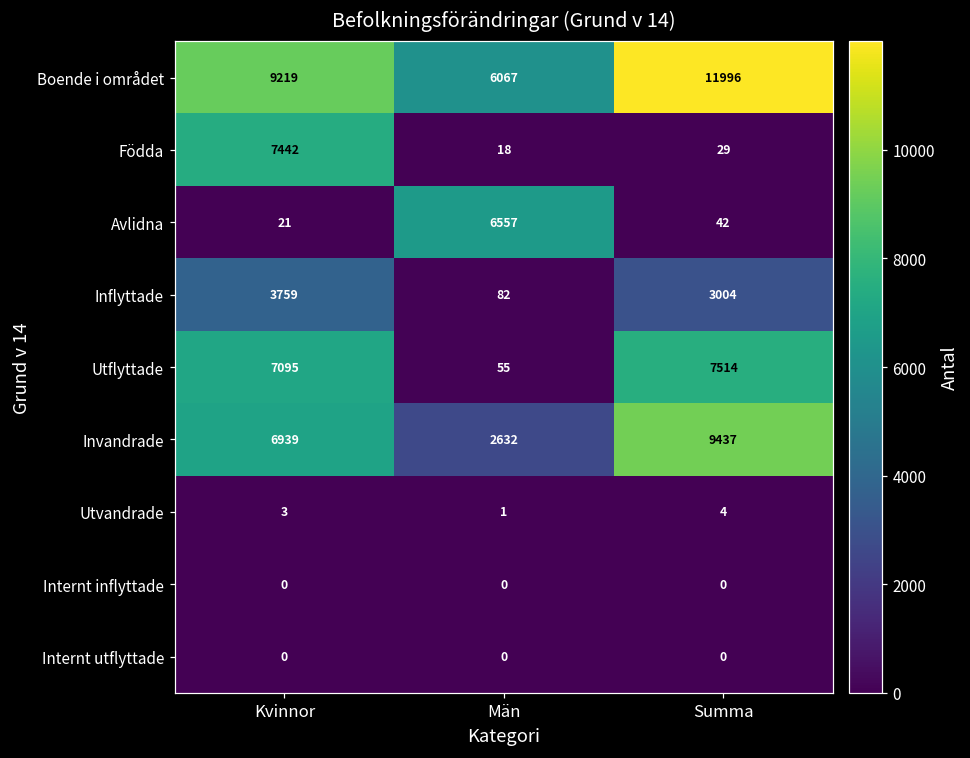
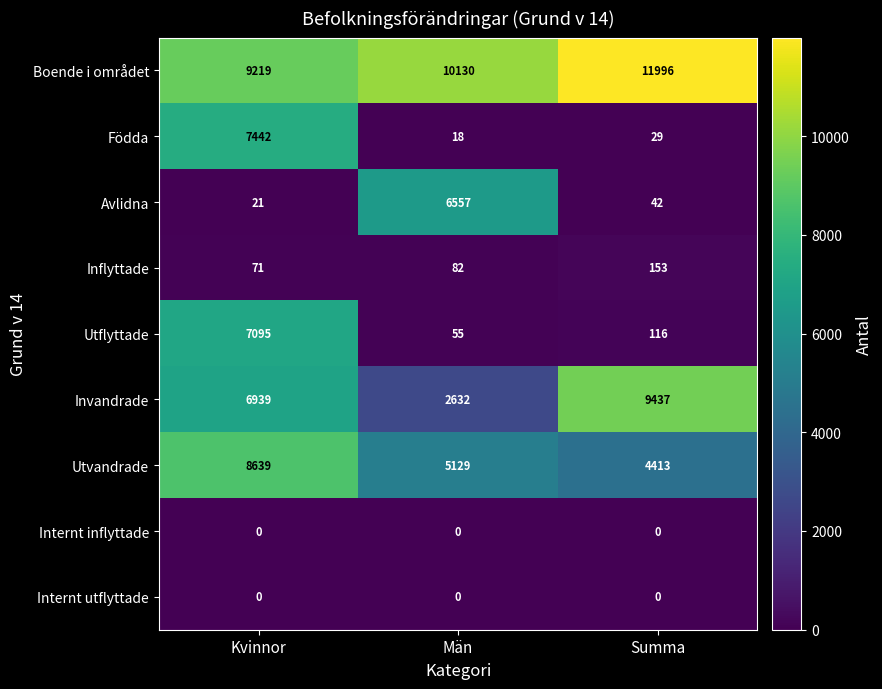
  {
    "Boende i området": {
      "Kvinnor": 9219,
-     "Män": 6067,
+     "Män": 10130,
      "Summa": 11996
    },
    "Födda": {
      "Kvinnor": 7442,
      "Män": 18,
      "Summa": 29
    },
    "Avlidna": {
      "Kvinnor": 21,
      "Män": 6557,
      "Summa": 42
    },
    "Inflyttade": {
-     "Kvinnor": 3759,
+     "Kvinnor": 71,
      "Män": 82,
-     "Summa": 3004
+     "Summa": 153
    },
    "Utflyttade": {
      "Kvinnor": 7095,
      "Män": 55,
-     "Summa": 7514
+     "Summa": 116
    },
    "Invandrade": {
      "Kvinnor": 6939,
      "Män": 2632,
      "Summa": 9437
    },
    "Utvandrade": {
-     "Kvinnor": 3,
-     "Män": 1,
-     "Summa": 4
+     "Kvinnor": 8639,
+     "Män": 5129,
+     "Summa": 4413
    },
    "Internt inflyttade": {
      "Kvinnor": 0,
      "Män": 0,
      "Summa": 0
    },
    "Internt utflyttade": {
      "Kvinnor": 0,
      "Män": 0,
      "Summa": 0
    }
  }
